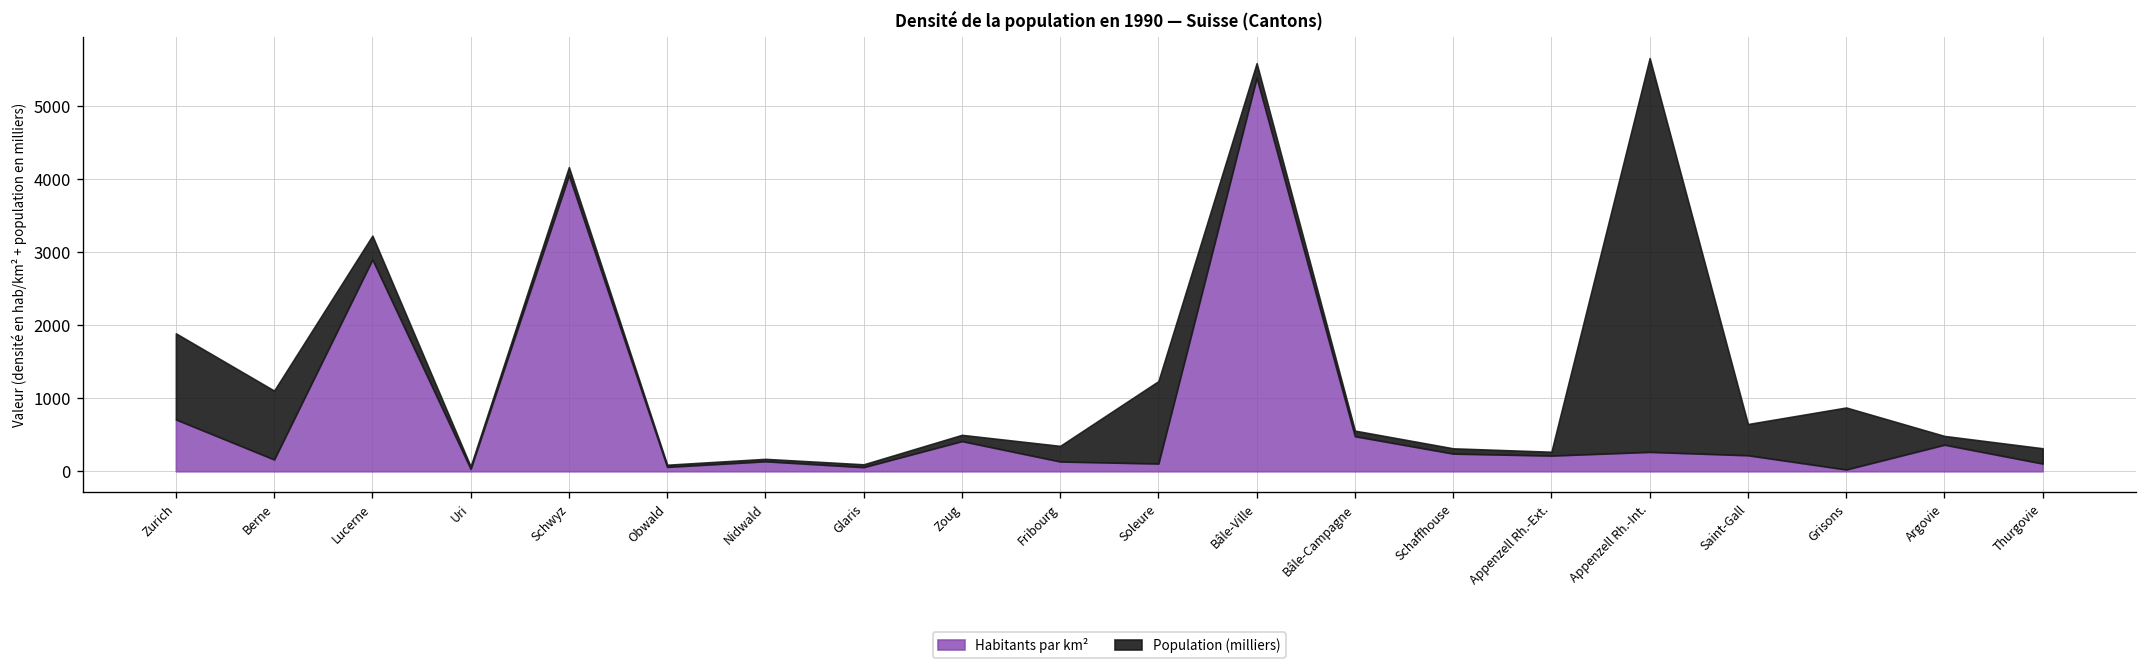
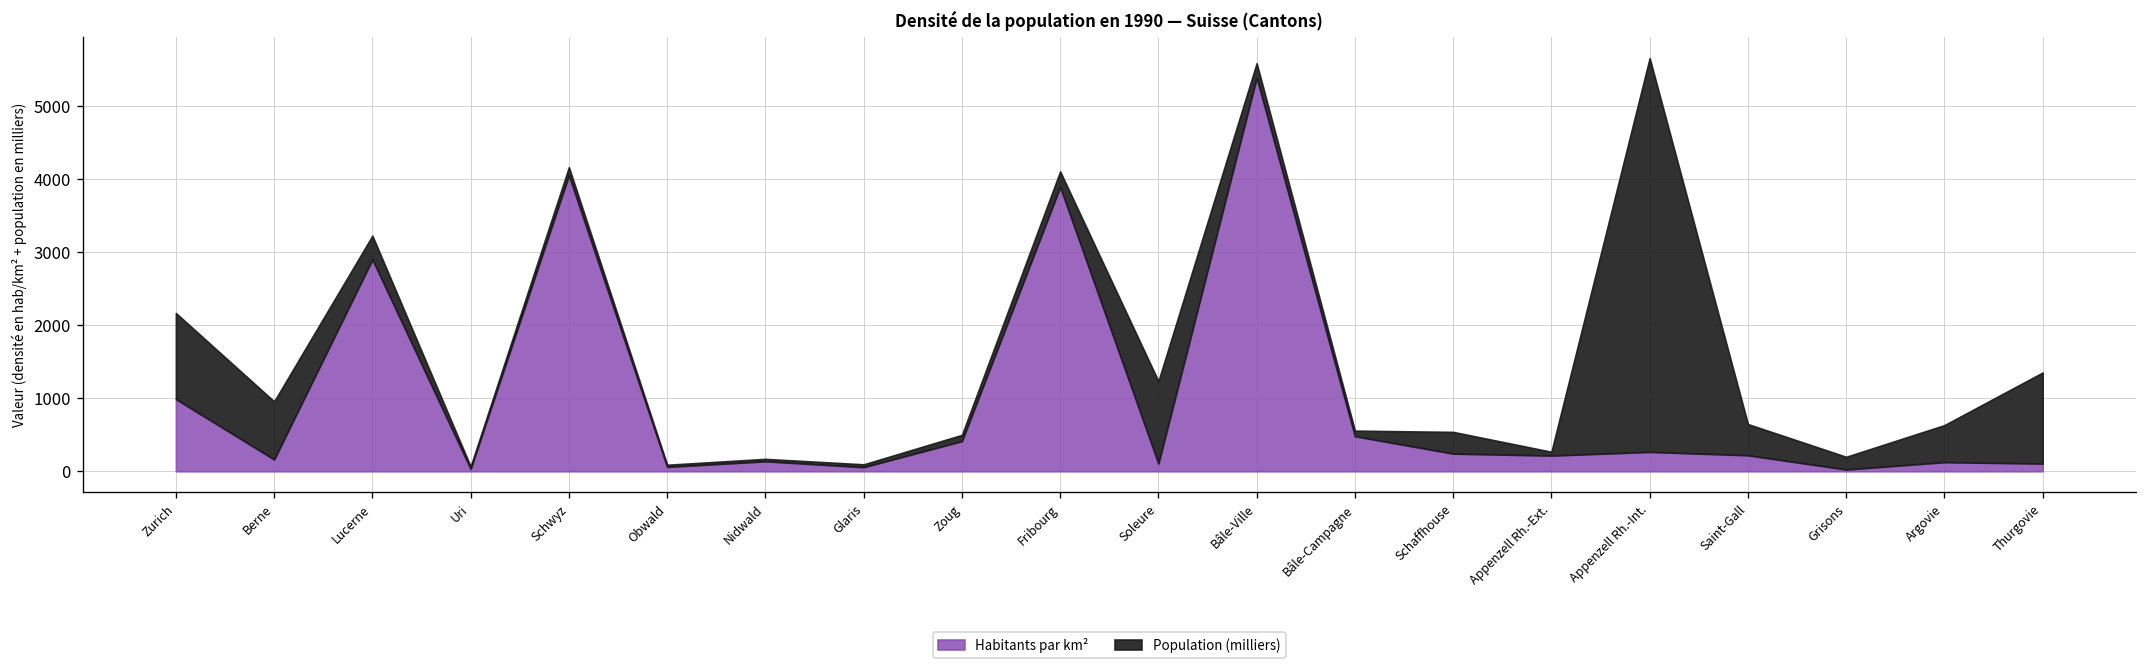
  {
    "Habitants par km²": {
-     "Zurich": 700,
+     "Zurich": 1000,
      "Berne": 200,
      "Lucerne": 2900,
      "Schwyz": 4100,
      "Zoug": 400,
-     "Fribourg": 100,
+     "Fribourg": 3900,
      "Soleure": 100,
      "Bâle-Ville": 5400,
      "Bâle-Campagne": 500,
      "Schaffhouse": 200,
      "Appenzell Rh.-Ext.": 200,
      "Appenzell Rh.-Int.": 300,
      "Saint-Gall": 200,
-     "Argovie": 400,
+     "Argovie": 100,
      "Thurgovie": 100
    },
    "Population (milliers)": {
      "Zurich": 1200,
-     "Berne": 900,
+     "Berne": 800,
      "Lucerne": 300,
      "Schwyz": 100,
      "Zoug": 100,
      "Fribourg": 200,
      "Soleure": 1100,
      "Bâle-Ville": 200,
      "Bâle-Campagne": 100,
-     "Schaffhouse": 100,
+     "Schaffhouse": 300,
      "Appenzell Rh.-Ext.": 100,
      "Appenzell Rh.-Int.": 5400,
      "Saint-Gall": 400,
-     "Grisons": 800,
-     "Argovie": 100,
-     "Thurgovie": 200
+     "Grisons": 200,
+     "Argovie": 500,
+     "Thurgovie": 1200
    }
  }
